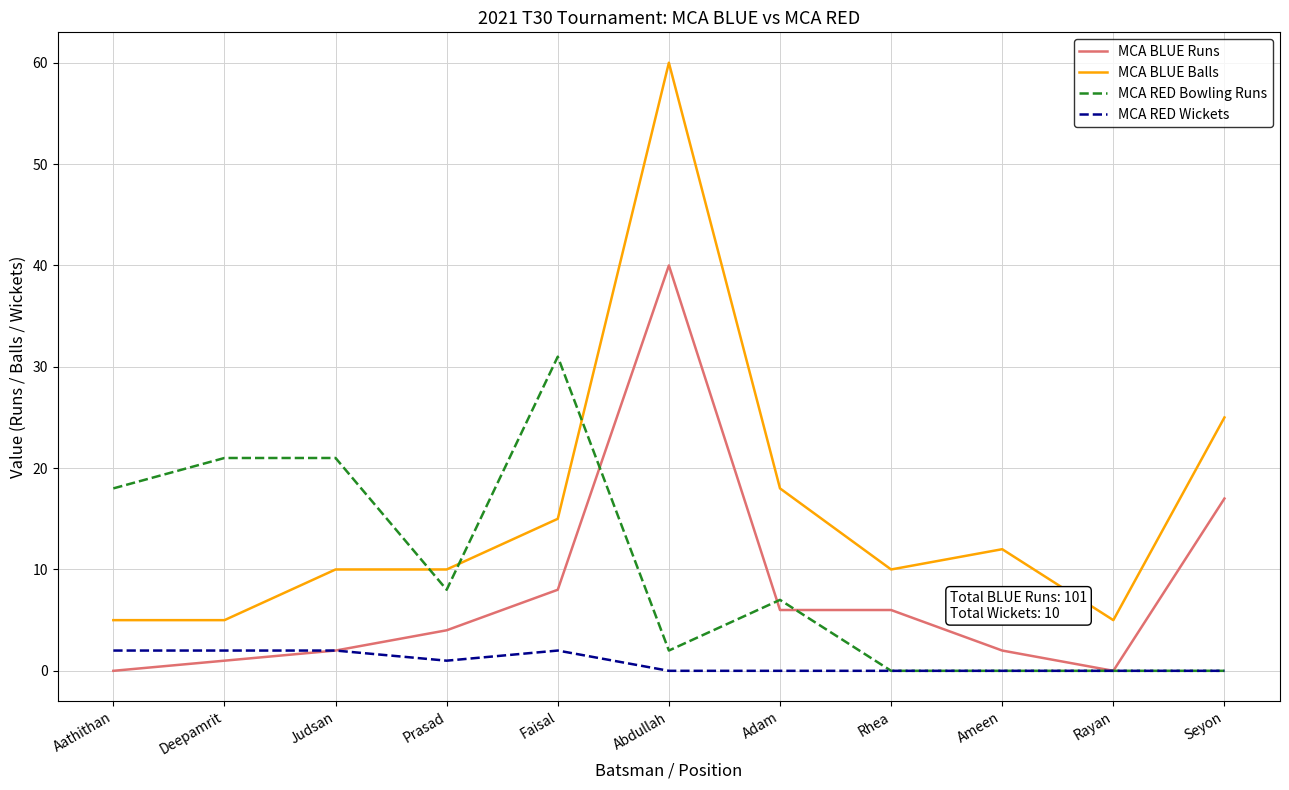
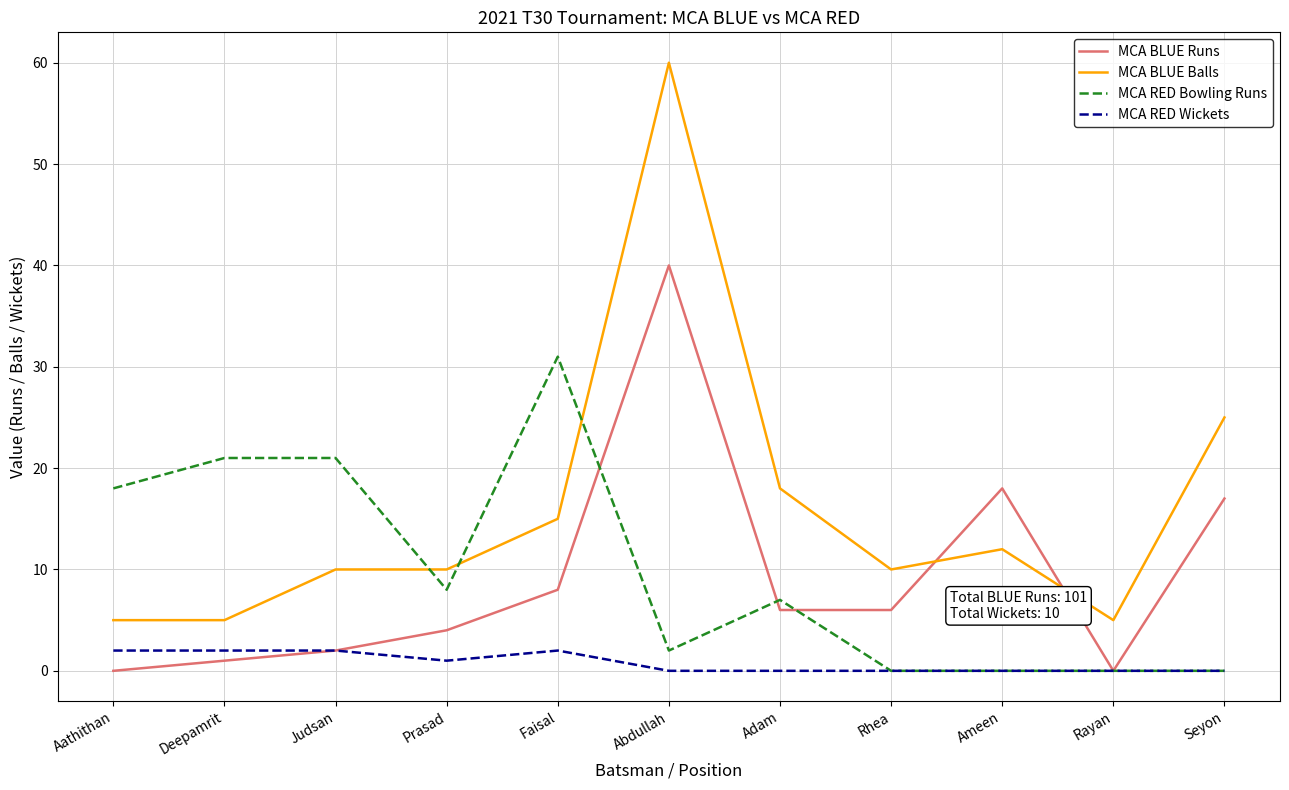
  {
    "MCA BLUE Runs": {
      "Aathithan": 0,
      "Deepamrit": 1,
      "Prasad": 4,
      "Faisal": 8,
      "Abdullah": 40,
      "Adam": 6,
      "Rhea": 6,
-     "Ameen": 2,
+     "Ameen": 18,
      "Seyon": 17
    },
    "MCA BLUE Balls": {
      "Aathithan": 5,
      "Deepamrit": 5,
      "Judsan": 10,
      "Prasad": 10,
      "Faisal": 15,
      "Abdullah": 60,
      "Adam": 18,
      "Rhea": 10,
      "Ameen": 12,
      "Rayan": 5,
      "Seyon": 25
    },
    "MCA RED Bowling Runs": {
      "Aathithan": 18,
      "Deepamrit": 21,
      "Judsan": 21,
      "Prasad": 8,
      "Faisal": 31,
      "Abdullah": 2,
      "Adam": 7
    },
    "MCA RED Wickets": {
      "Aathithan": 2,
      "Deepamrit": 2,
      "Prasad": 1,
      "Faisal": 2,
      "Abdullah": 0,
      "Adam": 0
    }
  }
